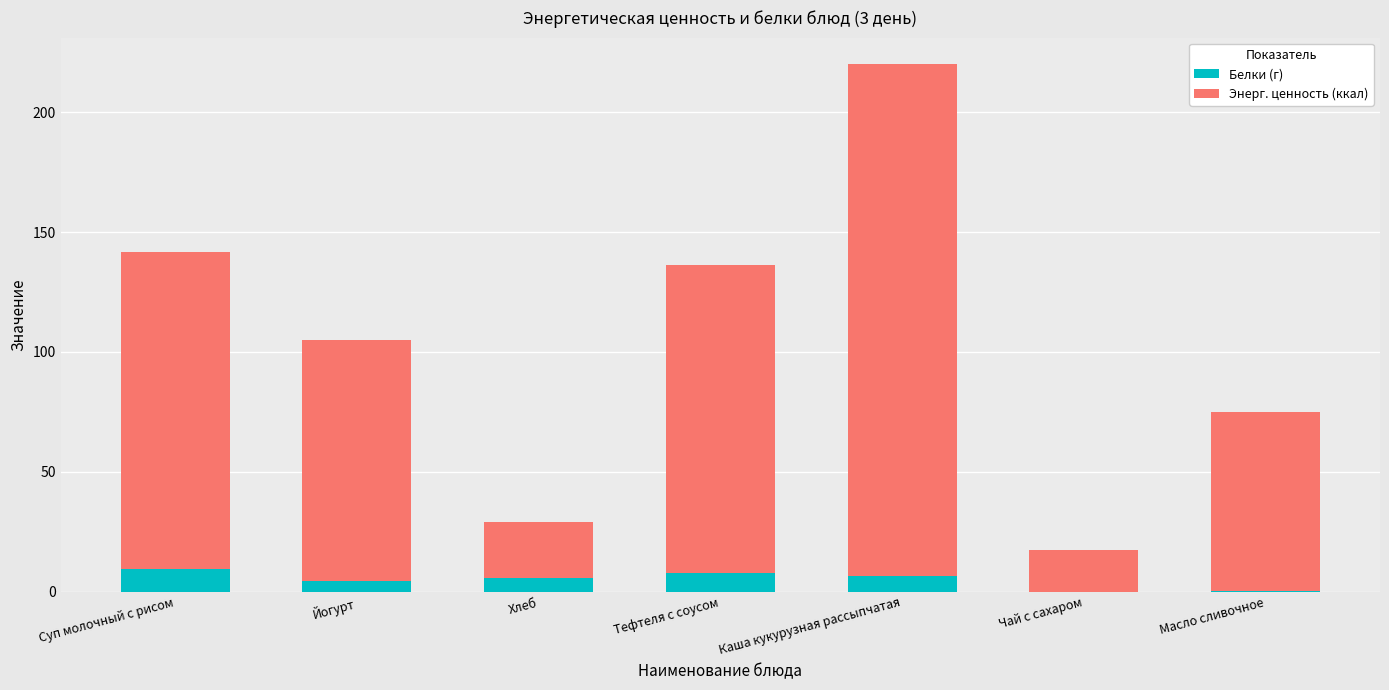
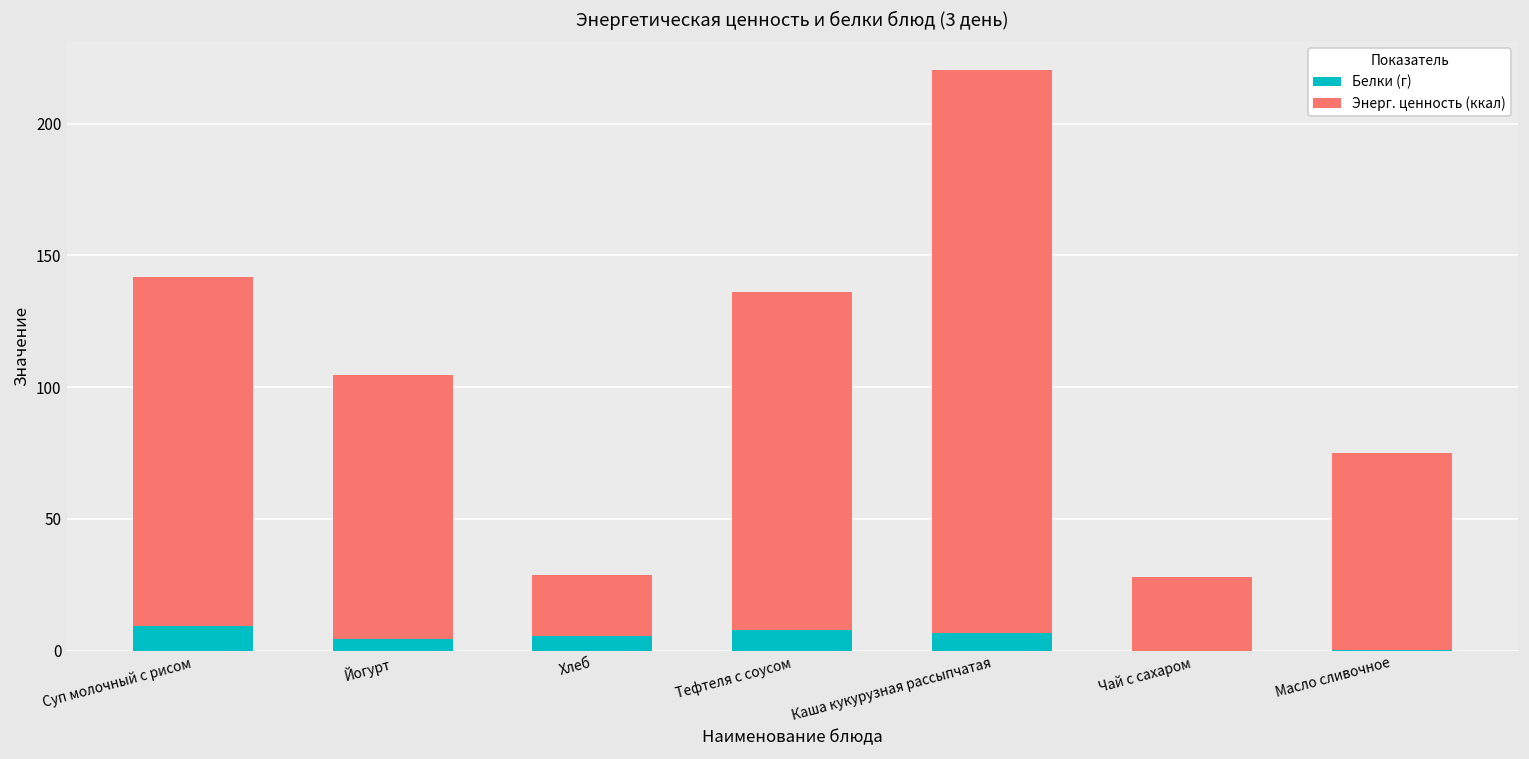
  {
    "Белки (г)": {
      "Суп молочный с рисом": 10,
      "Йогурт": 4,
      "Хлеб": 6,
      "Тефтеля с соусом": 8,
      "Каша кукурузная рассыпчатая": 7,
      "Чай с сахаром": 0
    },
    "Энерг. ценность (ккал)": {
      "Суп молочный с рисом": 132,
      "Йогурт": 101,
      "Хлеб": 23,
      "Тефтеля с соусом": 129,
      "Каша кукурузная рассыпчатая": 214,
-     "Чай с сахаром": 18,
+     "Чай с сахаром": 28,
      "Масло сливочное": 75
    }
  }
